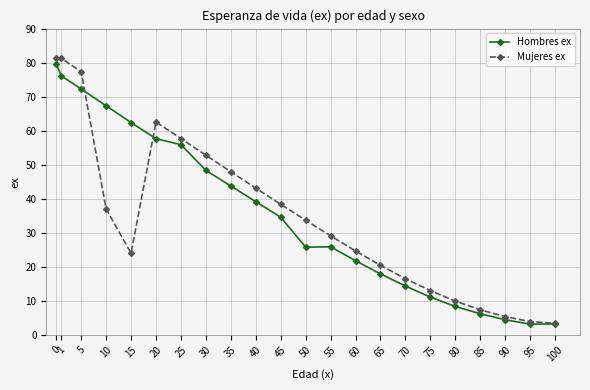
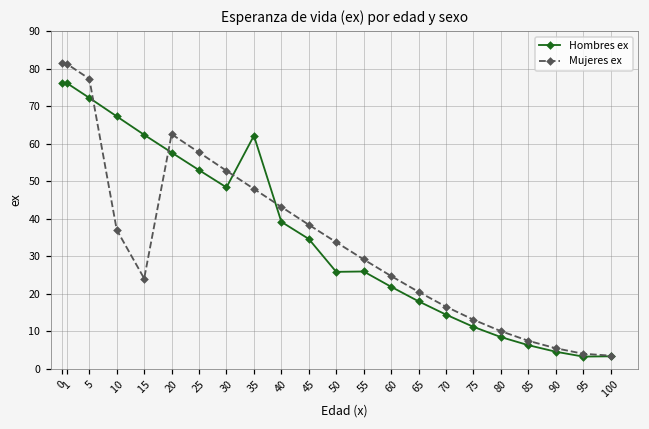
  {
    "Hombres ex": {
-     "0": 80,
+     "0": 76,
      "1": 76,
      "5": 72,
      "10": 67,
      "15": 62,
      "20": 58,
-     "25": 56,
+     "25": 53,
      "30": 48,
-     "35": 44,
+     "35": 62,
      "40": 39,
      "45": 35,
      "50": 26,
      "55": 26,
      "60": 22,
      "65": 18,
      "70": 14,
      "75": 11,
      "80": 8,
      "85": 6,
      "90": 5,
      "95": 3
    },
    "Mujeres ex": {
      "0": 81,
      "1": 81,
      "5": 77,
      "10": 37,
      "15": 24,
      "20": 63,
      "25": 58,
      "30": 53,
      "35": 48,
      "40": 43,
      "45": 38,
      "50": 34,
      "55": 29,
      "60": 25,
      "65": 20,
      "70": 17,
      "75": 13,
      "80": 10,
      "85": 7,
      "90": 5,
      "95": 4
    }
  }
